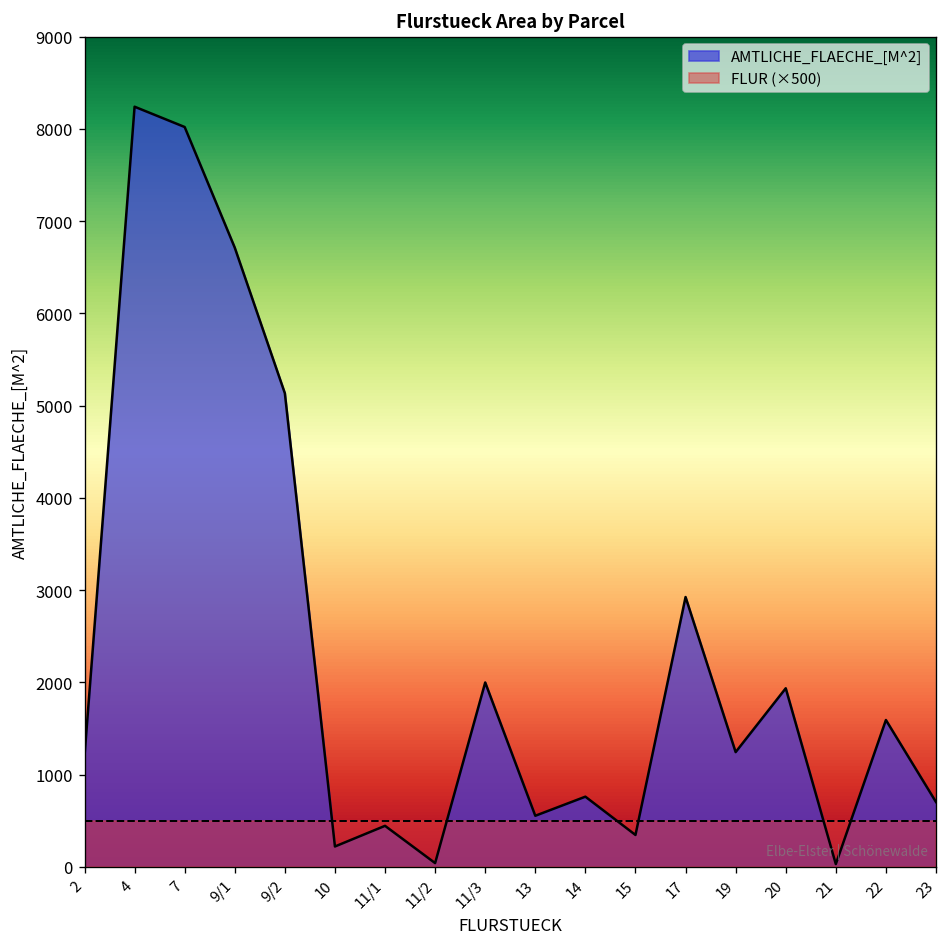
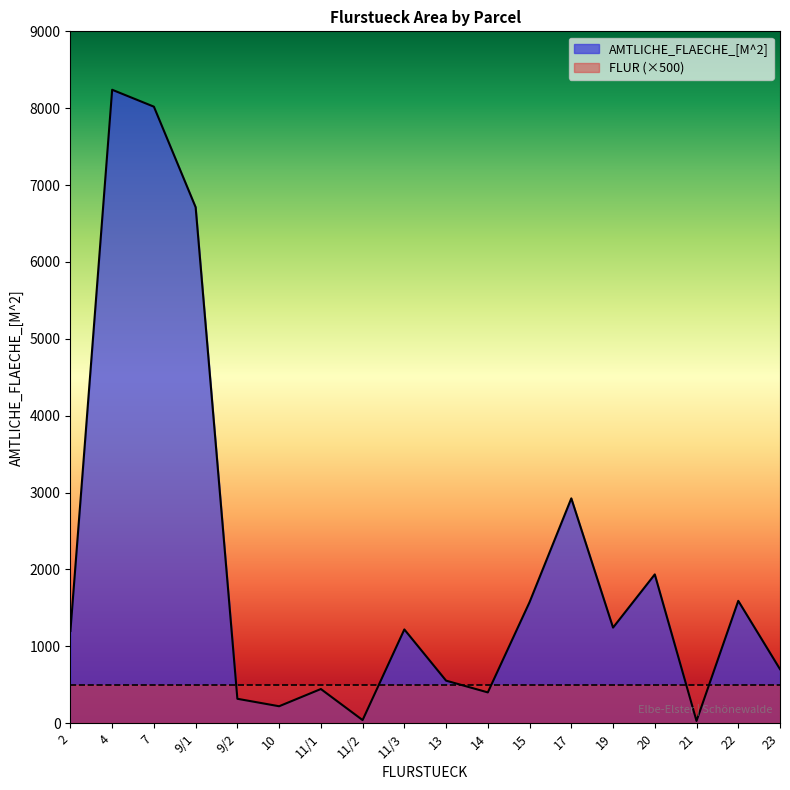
  {
    "AMTLICHE_FLAECHE_[M^2]": {
      "2": 1200,
      "4": 8200,
      "7": 8000,
      "9/1": 6700,
-     "9/2": 5100,
+     "9/2": 300,
      "10": 200,
      "11/1": 400,
      "11/2": 0,
-     "11/3": 2000,
+     "11/3": 1200,
      "13": 600,
-     "14": 800,
-     "15": 300,
+     "14": 400,
+     "15": 1600,
      "17": 2900,
      "19": 1200,
      "20": 1900,
      "21": 0,
      "22": 1600,
      "23": 700
    },
    "FLUR (×500)": {
      "2": 500,
      "4": 500,
      "7": 500,
      "9/1": 500,
      "9/2": 500,
      "10": 500,
      "11/1": 500,
      "11/2": 500,
      "11/3": 500,
      "13": 500,
      "14": 500,
      "15": 500,
      "17": 500,
      "19": 500,
      "20": 500,
      "21": 500,
      "22": 500,
      "23": 500
    }
  }
